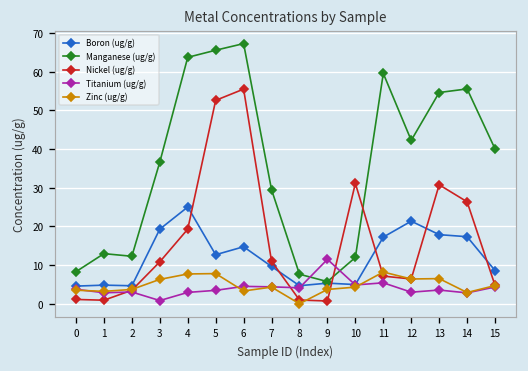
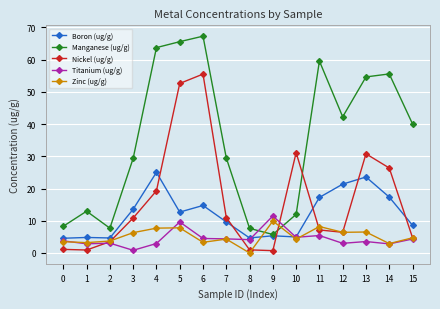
  {
    "Boron (ug/g)": {
      "0": 5,
      "1": 5,
      "2": 5,
-     "3": 19,
+     "3": 14,
      "4": 25,
      "5": 13,
      "6": 15,
      "7": 10,
      "11": 17,
      "12": 21,
-     "13": 18,
+     "13": 24,
      "14": 17,
      "15": 9
    },
    "Manganese (ug/g)": {
      "0": 8,
      "1": 13,
-     "2": 12,
-     "3": 37,
+     "2": 8,
+     "3": 29,
      "4": 64,
      "5": 66,
      "6": 67,
      "7": 30,
      "8": 8,
      "10": 12,
      "11": 60,
      "12": 42,
      "13": 55,
      "14": 56,
      "15": 40
    },
    "Nickel (ug/g)": {
      "0": 1,
      "1": 1,
      "3": 11,
      "4": 19,
      "5": 53,
      "6": 56,
      "7": 11,
      "8": 1,
      "9": 1,
      "10": 31,
      "11": 7,
      "13": 31,
      "14": 26
    },
    "Titanium (ug/g)": {
      "3": 1,
      "4": 3,
-     "5": 3,
+     "5": 10,
      "6": 4,
      "9": 11,
      "11": 5,
      "12": 3,
      "13": 4
    },
    "Zinc (ug/g)": {
      "3": 6,
      "4": 8,
      "5": 8,
      "6": 3,
      "8": 0,
-     "9": 4,
+     "9": 10,
      "11": 8,
      "13": 7
    }
  }
